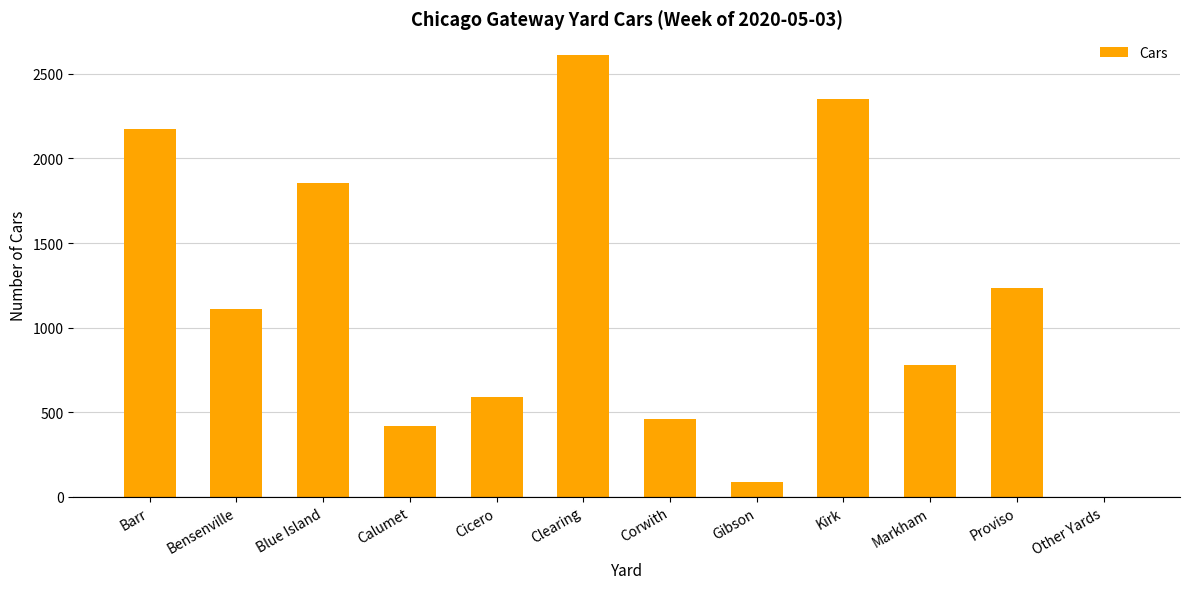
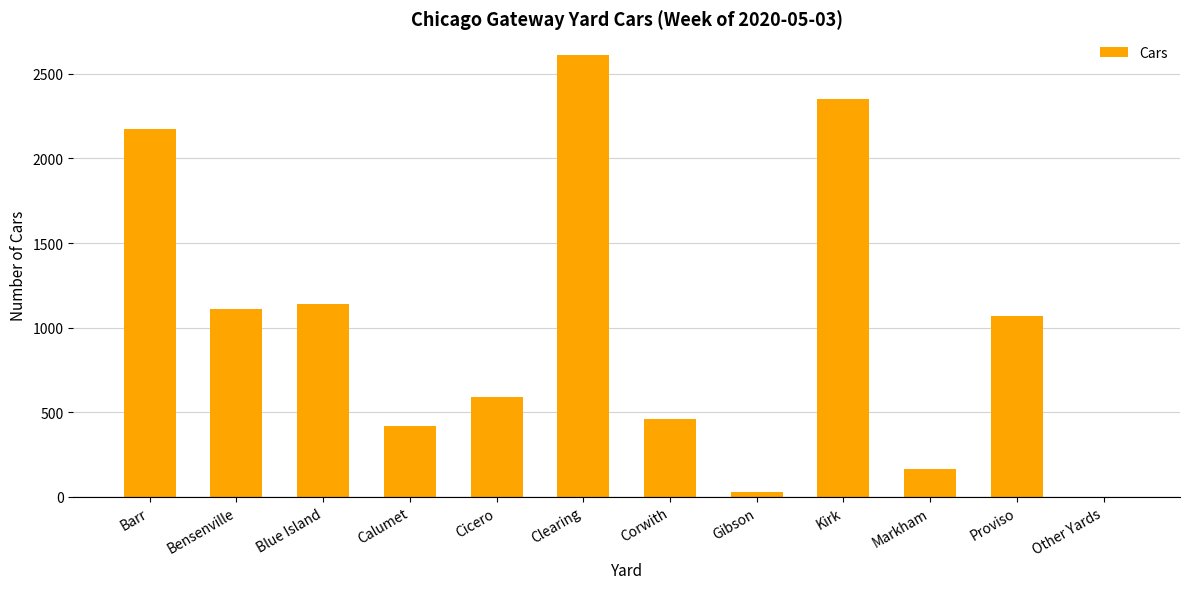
  {
    "Barr": 2180,
    "Bensenville": 1110,
-   "Blue Island": 1860,
+   "Blue Island": 1140,
    "Calumet": 420,
    "Cicero": 590,
    "Clearing": 2610,
    "Corwith": 460,
-   "Gibson": 80,
+   "Gibson": 30,
    "Kirk": 2350,
-   "Markham": 780,
-   "Proviso": 1240,
+   "Markham": 160,
+   "Proviso": 1070,
    "Other Yards": 0
  }
